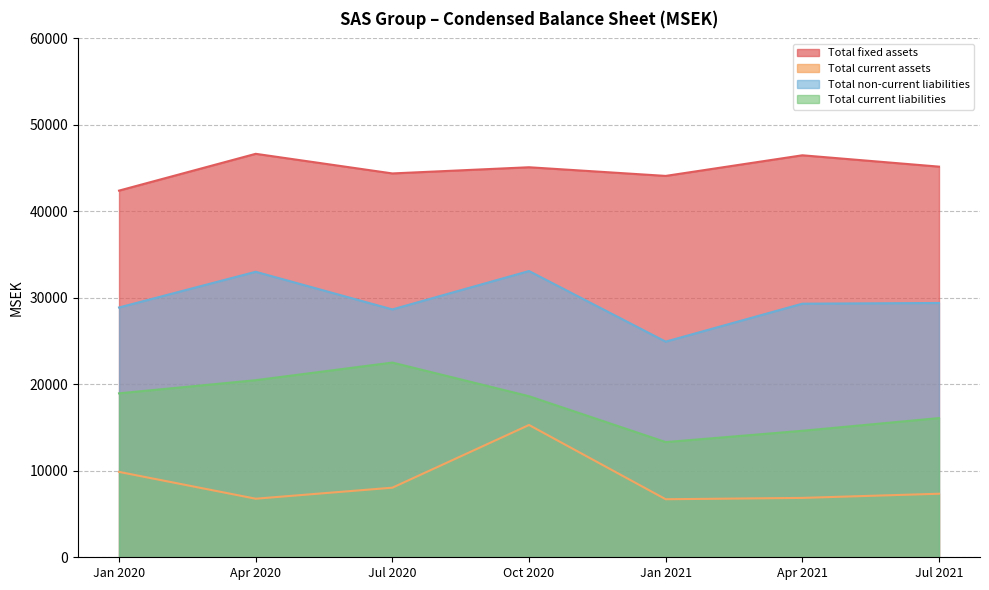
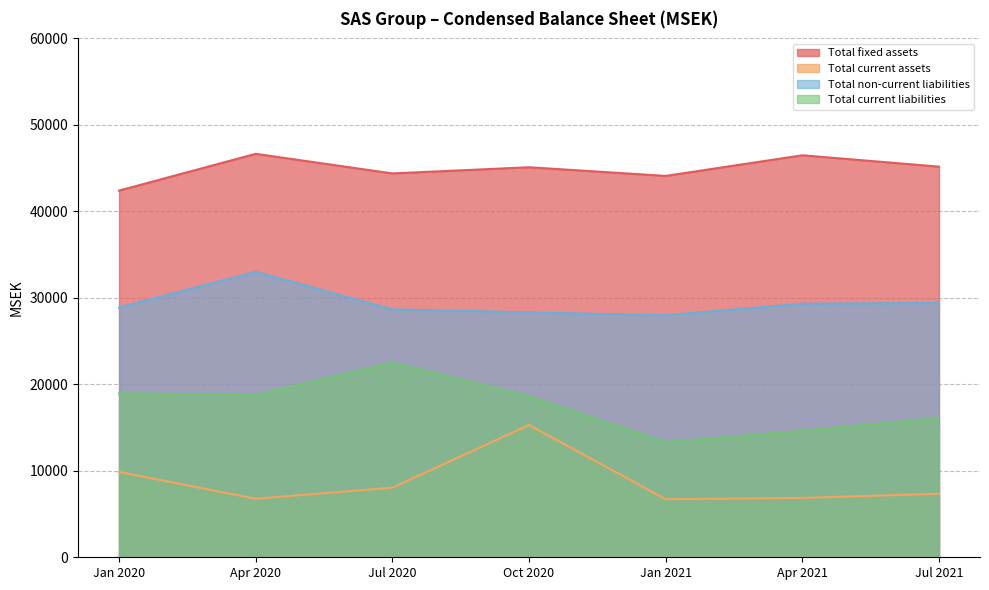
  {
    "Total fixed assets": {
      "Jan 2020": 42000,
      "Apr 2020": 47000,
      "Jul 2020": 44000,
      "Oct 2020": 45000,
      "Jan 2021": 44000,
      "Apr 2021": 46000,
      "Jul 2021": 45000
    },
    "Total current assets": {
      "Jan 2020": 10000,
      "Apr 2020": 7000,
      "Jul 2020": 8000,
      "Oct 2020": 15000,
      "Jan 2021": 7000,
      "Apr 2021": 7000,
      "Jul 2021": 7000
    },
    "Total non-current liabilities": {
      "Jan 2020": 29000,
      "Apr 2020": 33000,
      "Jul 2020": 29000,
-     "Oct 2020": 33000,
-     "Jan 2021": 25000,
+     "Oct 2020": 28000,
+     "Jan 2021": 28000,
      "Apr 2021": 29000,
      "Jul 2021": 29000
    },
    "Total current liabilities": {
      "Jan 2020": 19000,
-     "Apr 2020": 20000,
+     "Apr 2020": 19000,
      "Jul 2020": 23000,
      "Oct 2020": 19000,
      "Jan 2021": 13000,
      "Apr 2021": 15000,
      "Jul 2021": 16000
    }
  }
